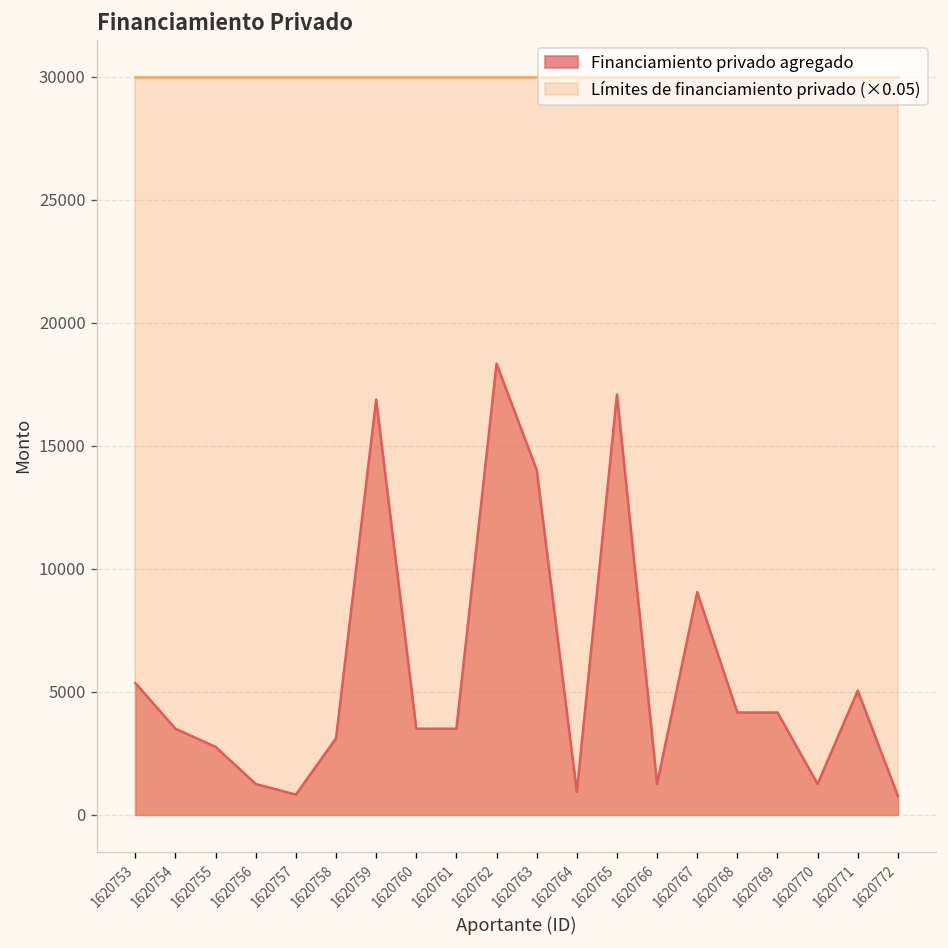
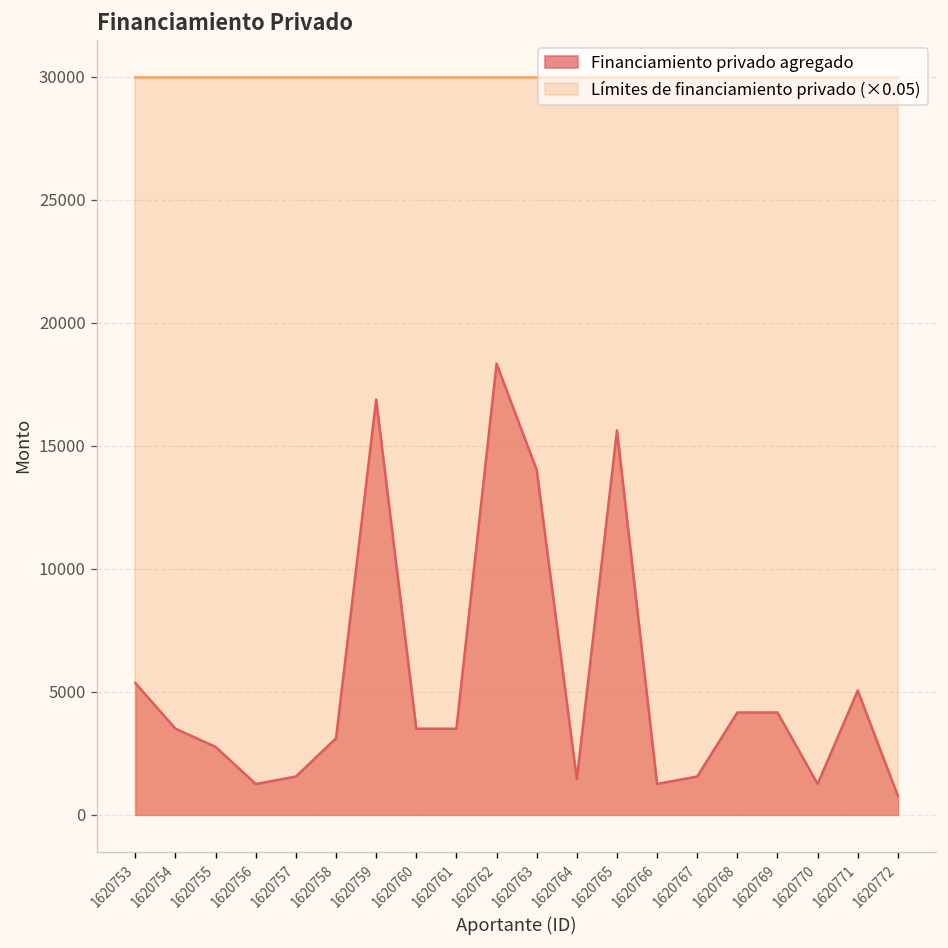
  {
    "Financiamiento privado agregado": {
      "1620753": 5400,
      "1620754": 3500,
      "1620755": 2800,
      "1620756": 1300,
-     "1620757": 800,
+     "1620757": 1600,
      "1620758": 3100,
      "1620759": 16900,
      "1620760": 3500,
      "1620761": 3500,
      "1620762": 18300,
      "1620763": 14000,
-     "1620764": 900,
-     "1620765": 17100,
+     "1620764": 1400,
+     "1620765": 15600,
      "1620766": 1300,
-     "1620767": 9100,
+     "1620767": 1600,
      "1620768": 4200,
      "1620769": 4200,
      "1620770": 1300,
      "1620771": 5100,
      "1620772": 800
    },
    "Límites de financiamiento privado (×0.05)": {
      "1620753": 30000,
      "1620754": 30000,
      "1620755": 30000,
      "1620756": 30000,
      "1620757": 30000,
      "1620758": 30000,
      "1620759": 30000,
      "1620760": 30000,
      "1620761": 30000,
      "1620762": 30000,
      "1620763": 30000
    }
  }
